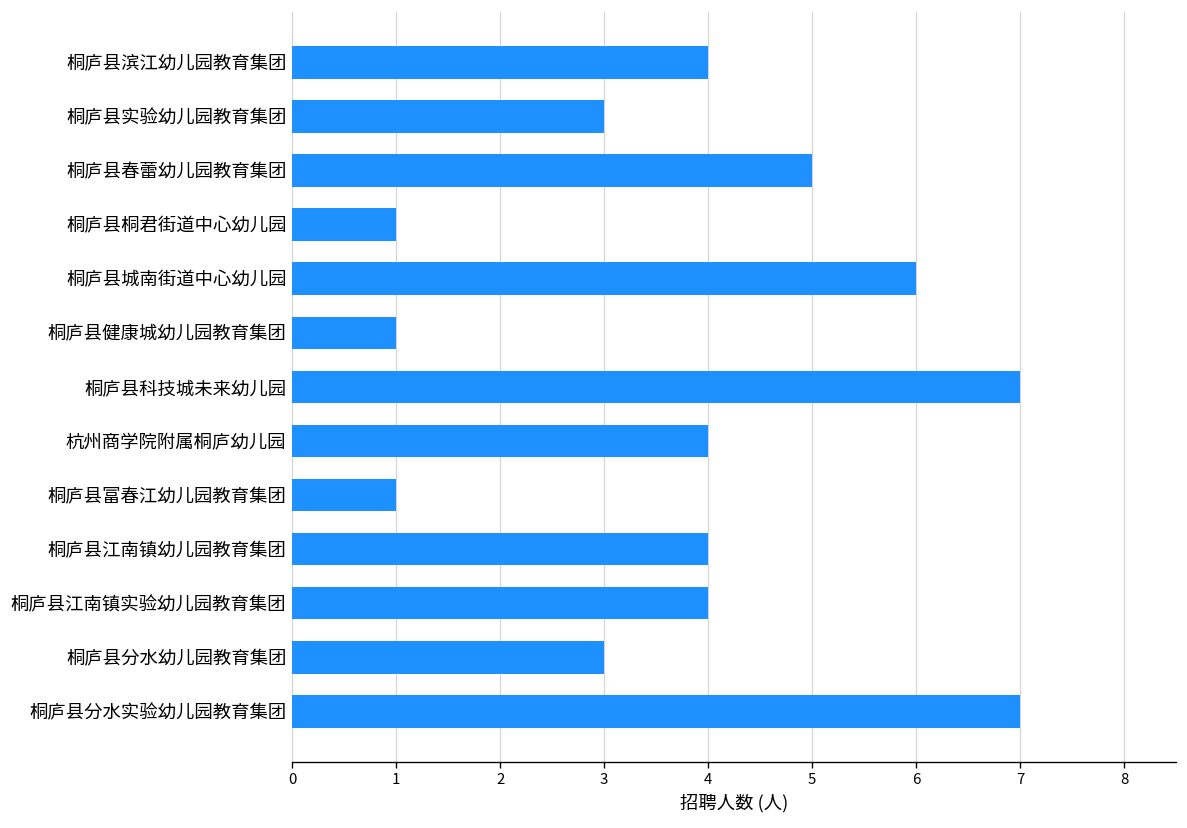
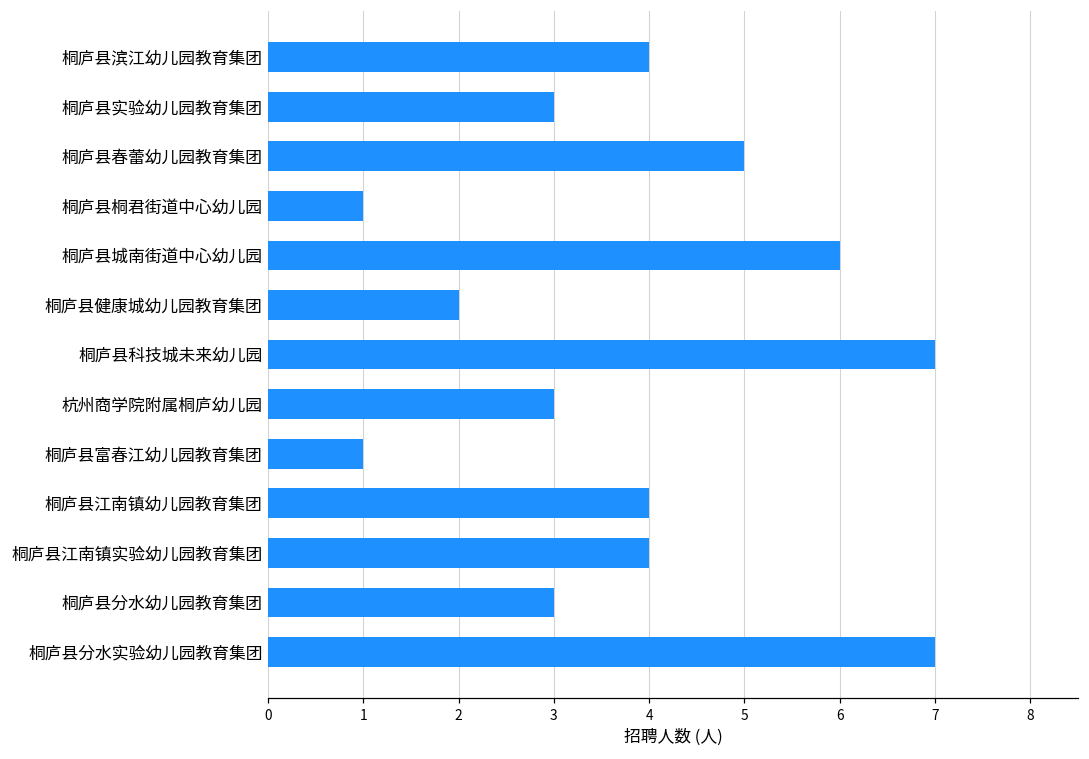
  {
    "桐庐县滨江幼儿园教育集团": 4,
    "桐庐县实验幼儿园教育集团": 3,
    "桐庐县春蕾幼儿园教育集团": 5,
    "桐庐县桐君街道中心幼儿园": 1,
    "桐庐县城南街道中心幼儿园": 6,
-   "桐庐县健康城幼儿园教育集团": 1,
+   "桐庐县健康城幼儿园教育集团": 2,
    "桐庐县科技城未来幼儿园": 7,
-   "杭州商学院附属桐庐幼儿园": 4,
+   "杭州商学院附属桐庐幼儿园": 3,
    "桐庐县富春江幼儿园教育集团": 1,
    "桐庐县江南镇幼儿园教育集团": 4,
    "桐庐县江南镇实验幼儿园教育集团": 4,
    "桐庐县分水幼儿园教育集团": 3,
    "桐庐县分水实验幼儿园教育集团": 7
  }
